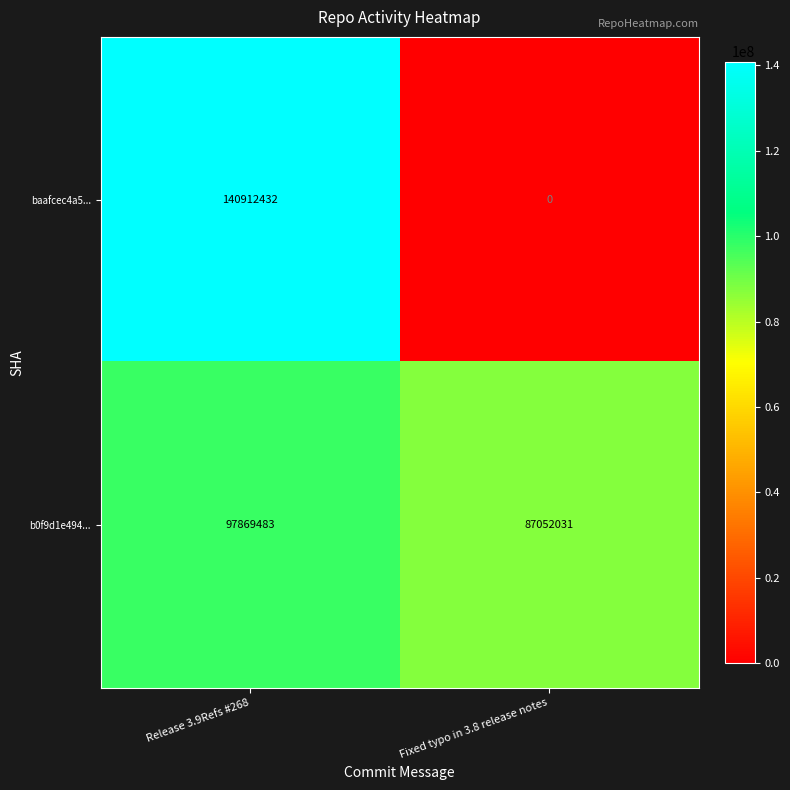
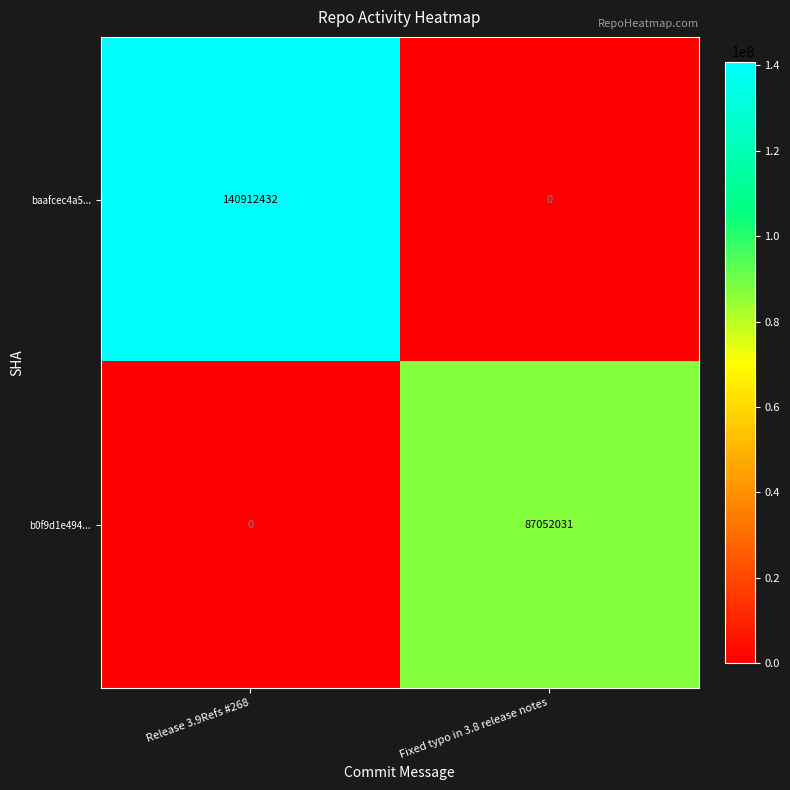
  {
    "baafcec4a5...": {
      "Release 3.9Refs #268": 140912432,
      "Fixed typo in 3.8 release notes": 0
    },
    "b0f9d1e494...": {
-     "Release 3.9Refs #268": 97869483,
+     "Release 3.9Refs #268": 0,
      "Fixed typo in 3.8 release notes": 87052031
    }
  }
